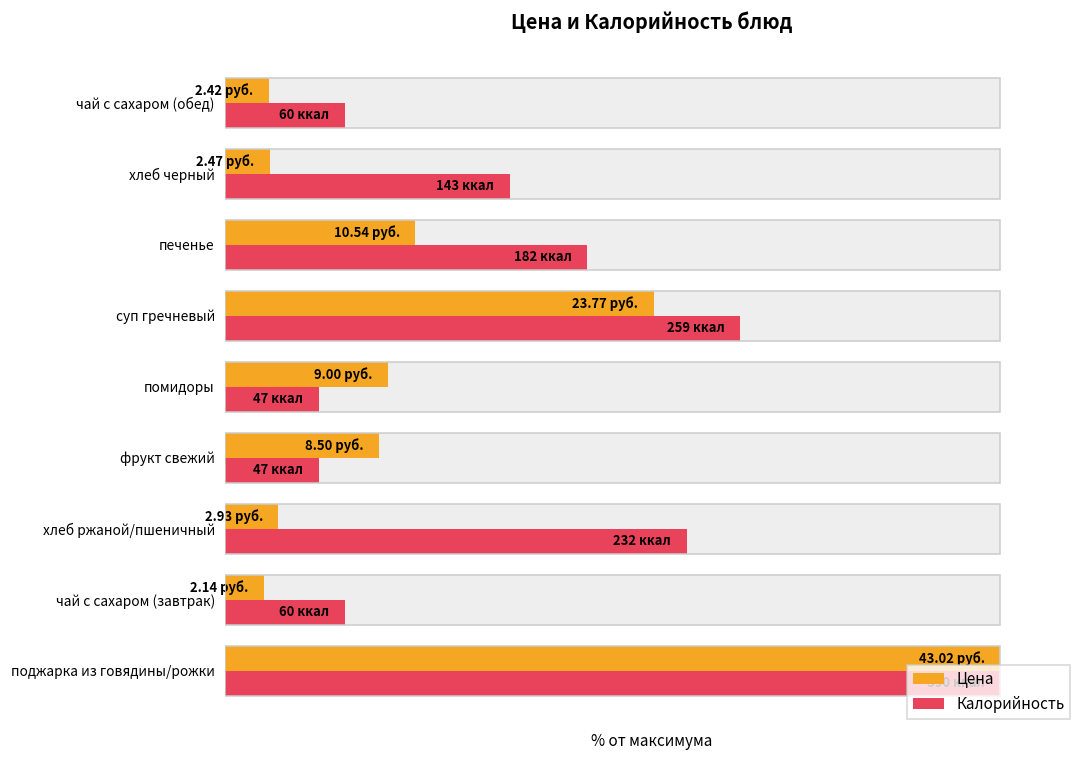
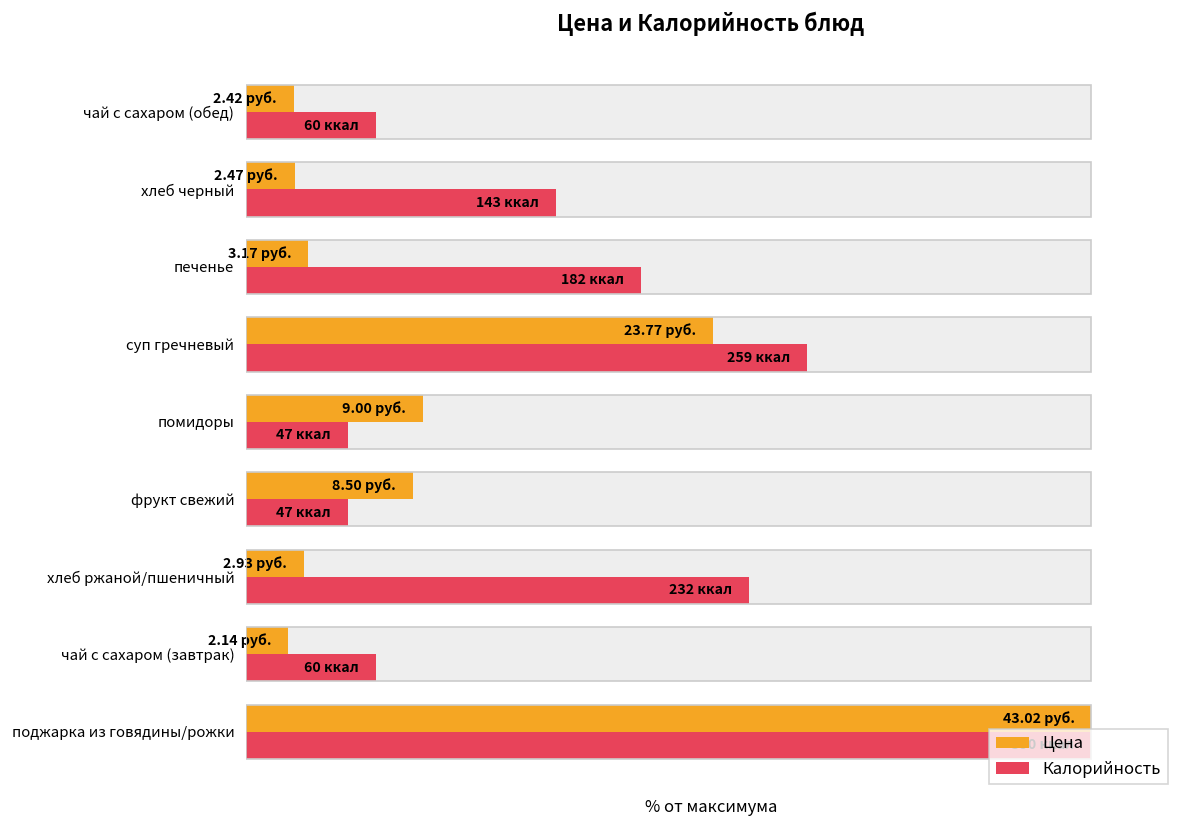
  {
    "Цена": {
-     "печенье": 10.54
+     "печенье": 3.17
    }
  }
